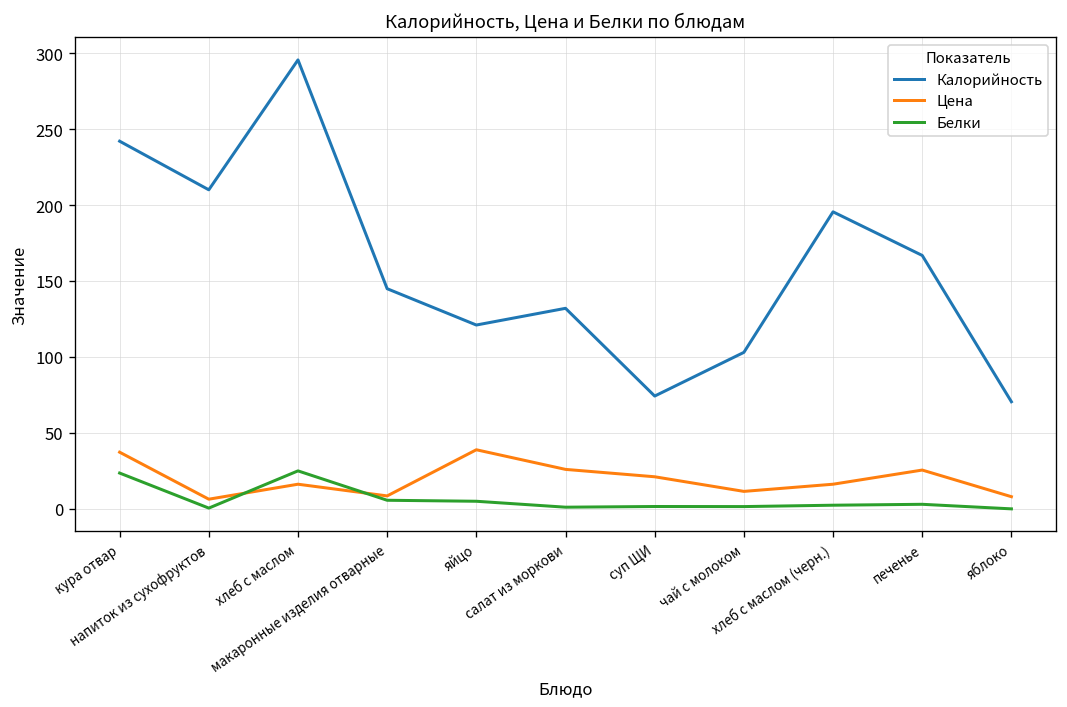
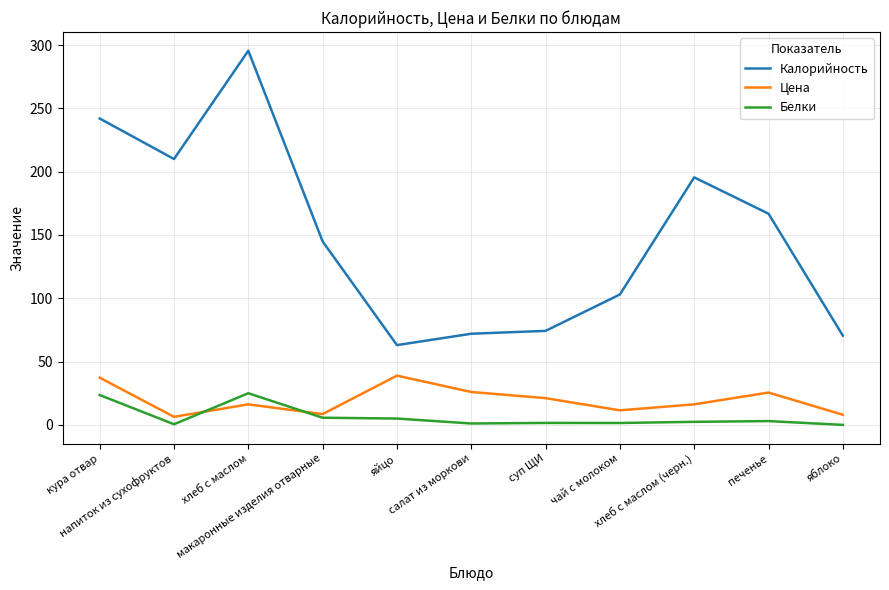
  {
    "Калорийность": {
      "кура отвар": 242,
      "напиток из сухофруктов": 210,
      "хлеб с маслом": 296,
      "макаронные изделия отварные": 145,
-     "яйцо": 121,
-     "салат из моркови": 132,
+     "яйцо": 63,
+     "салат из моркови": 72,
      "суп ЩИ": 74,
      "чай с молоком": 103,
      "хлеб с маслом (черн.)": 196,
      "печенье": 167,
      "яблоко": 71
    },
    "Цена": {
      "кура отвар": 37,
      "напиток из сухофруктов": 6,
      "хлеб с маслом": 16,
      "макаронные изделия отварные": 9,
      "яйцо": 39,
      "салат из моркови": 26,
      "суп ЩИ": 21,
      "чай с молоком": 12,
      "хлеб с маслом (черн.)": 16,
      "печенье": 26,
      "яблоко": 8
    },
    "Белки": {
      "кура отвар": 24,
      "напиток из сухофруктов": 1,
      "хлеб с маслом": 25,
      "макаронные изделия отварные": 6,
      "яйцо": 5,
      "салат из моркови": 1,
      "суп ЩИ": 2,
      "чай с молоком": 2,
      "хлеб с маслом (черн.)": 2,
      "печенье": 3,
      "яблоко": 0
    }
  }
